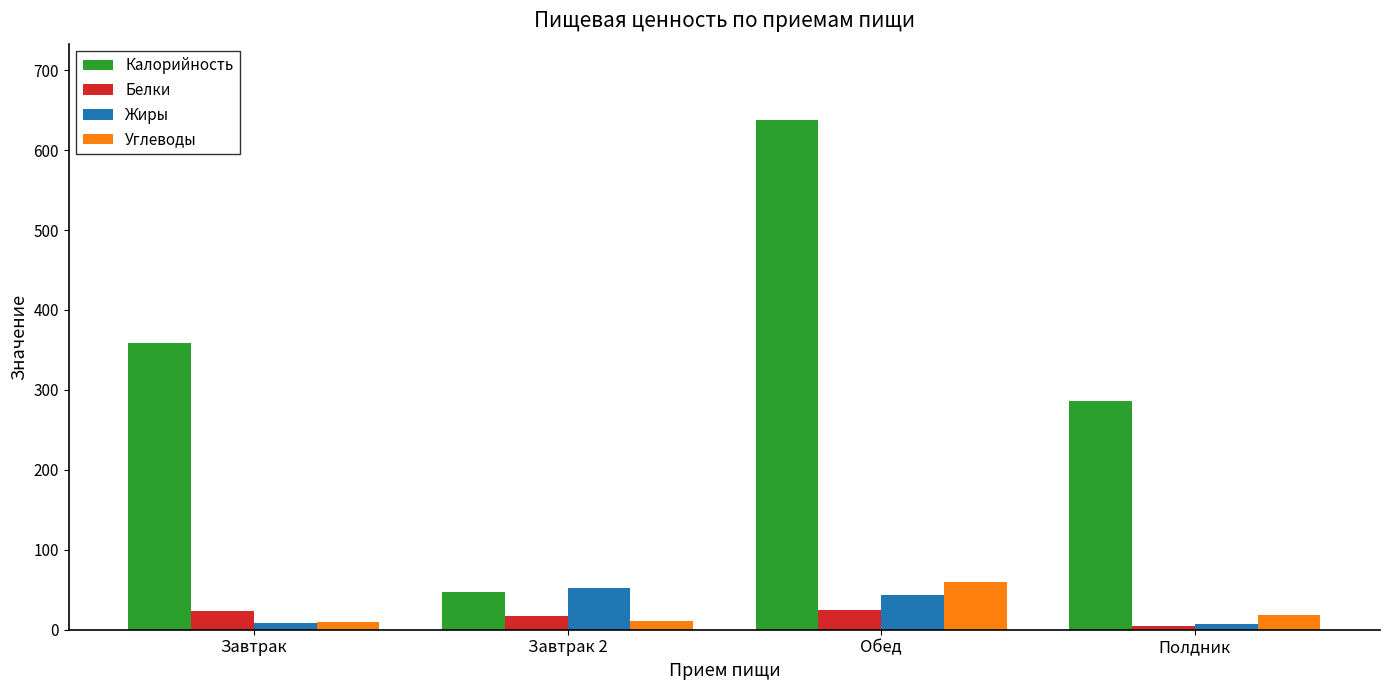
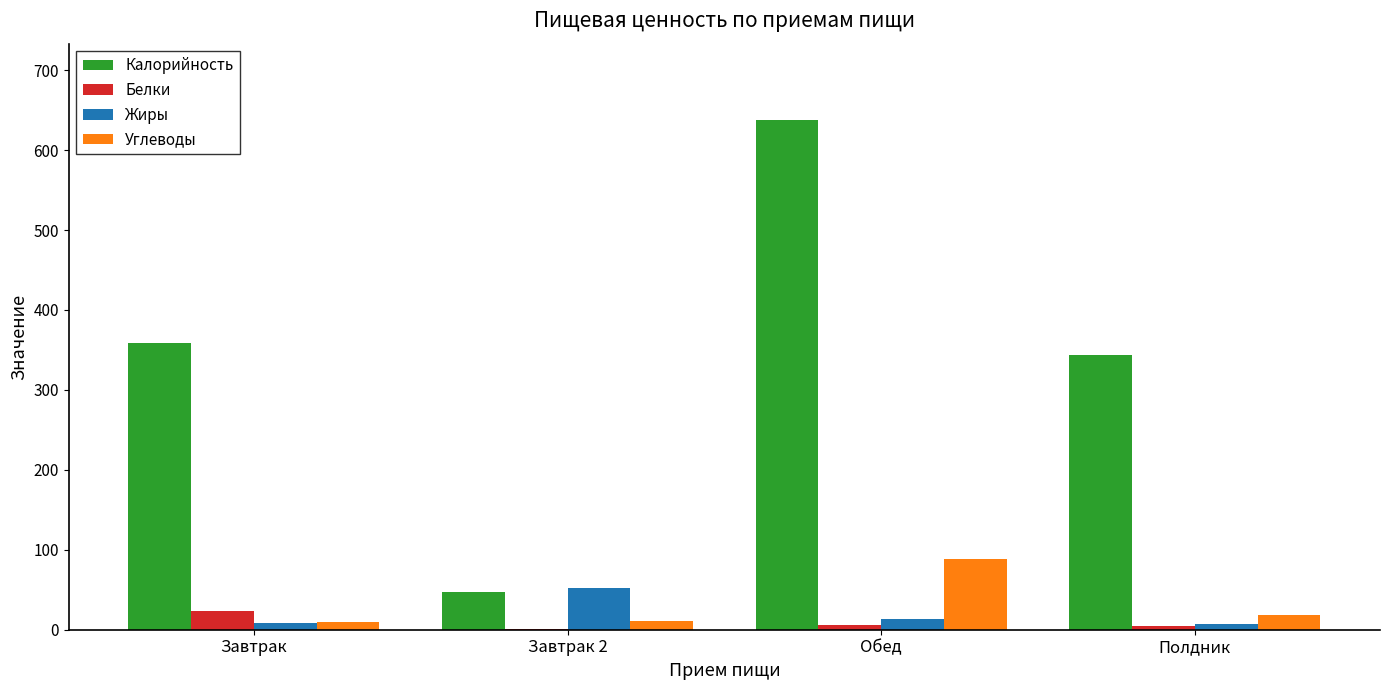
  {
    "Калорийность": {
      "Завтрак": 360,
      "Завтрак 2": 50,
      "Обед": 640,
-     "Полдник": 290
+     "Полдник": 340
    },
    "Белки": {
      "Завтрак": 20,
-     "Завтрак 2": 20,
-     "Обед": 20,
+     "Завтрак 2": 0,
+     "Обед": 10,
      "Полдник": 10
    },
    "Жиры": {
      "Завтрак": 10,
      "Завтрак 2": 50,
-     "Обед": 40,
+     "Обед": 10,
      "Полдник": 10
    },
    "Углеводы": {
      "Завтрак": 10,
      "Завтрак 2": 10,
-     "Обед": 60,
+     "Обед": 90,
      "Полдник": 20
    }
  }
